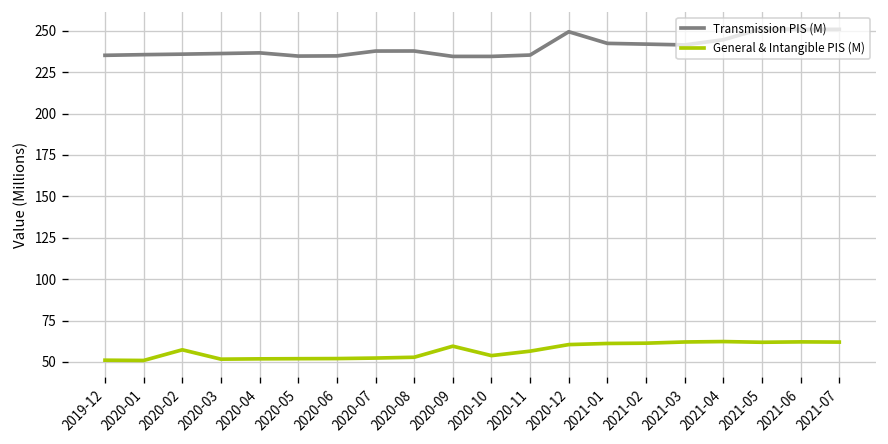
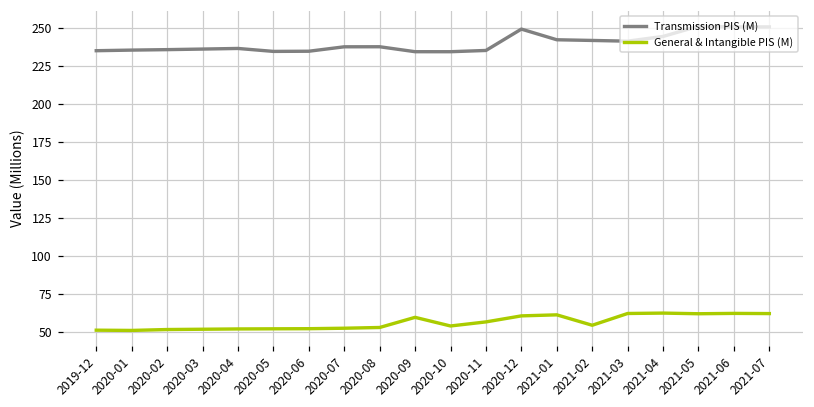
  {
    "Transmission PIS (M)": {
      "2019-12": 235,
      "2020-01": 236,
      "2020-02": 236,
      "2020-03": 236,
      "2020-04": 237,
      "2020-05": 235,
      "2020-06": 235,
      "2020-07": 238,
      "2020-08": 238,
      "2020-09": 234,
      "2020-10": 234,
      "2020-11": 235,
      "2020-12": 249,
      "2021-01": 242,
      "2021-02": 242
    },
    "General & Intangible PIS (M)": {
      "2019-12": 51,
      "2020-01": 51,
-     "2020-02": 57,
+     "2020-02": 51,
      "2020-03": 52,
      "2020-04": 52,
      "2020-05": 52,
      "2020-06": 52,
      "2020-07": 52,
      "2020-08": 53,
      "2020-09": 60,
      "2020-10": 54,
      "2020-11": 57,
      "2020-12": 60,
      "2021-01": 61,
-     "2021-02": 61,
+     "2021-02": 54,
      "2021-03": 62,
      "2021-04": 62,
      "2021-05": 62,
      "2021-06": 62,
      "2021-07": 62
    }
  }
